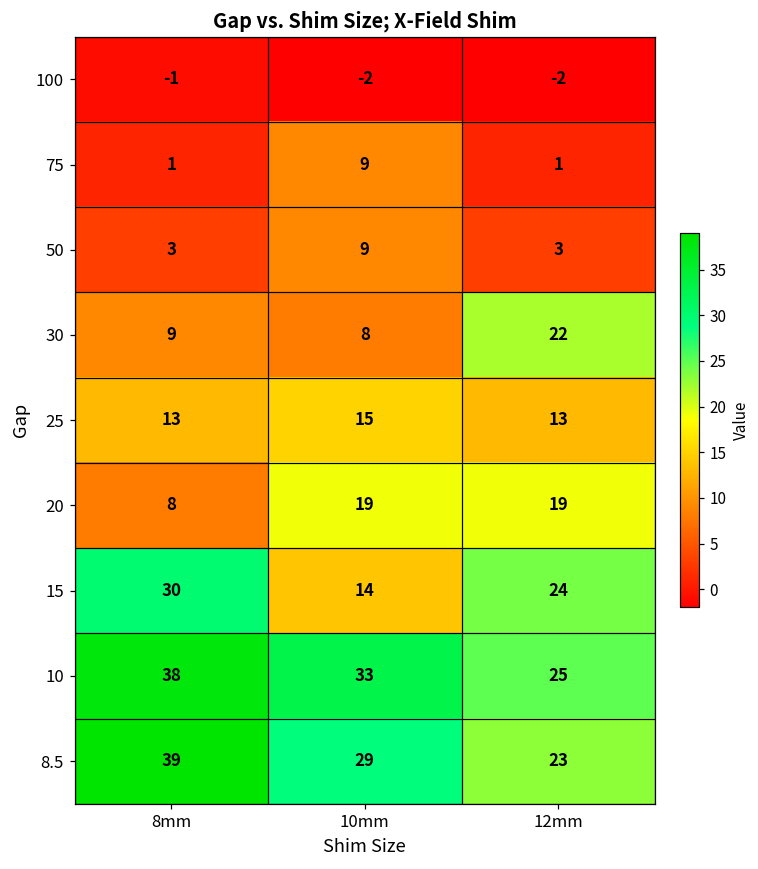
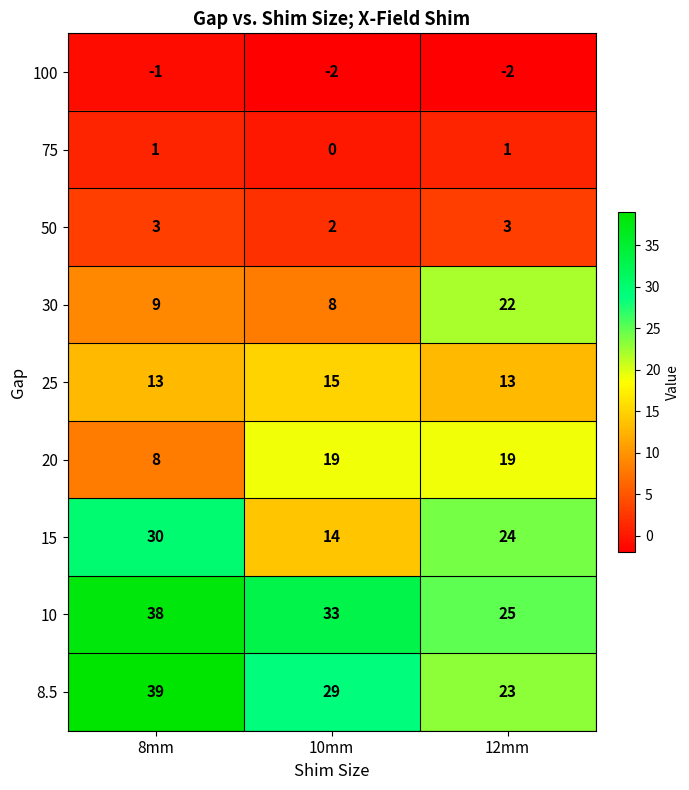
  {
    "100": {
      "8mm": -1,
      "10mm": -2,
      "12mm": -2
    },
    "75": {
      "8mm": 1,
-     "10mm": 9,
+     "10mm": 0,
      "12mm": 1
    },
    "50": {
      "8mm": 3,
-     "10mm": 9,
+     "10mm": 2,
      "12mm": 3
    },
    "30": {
      "8mm": 9,
      "10mm": 8,
      "12mm": 22
    },
    "25": {
      "8mm": 13,
      "10mm": 15,
      "12mm": 13
    },
    "20": {
      "8mm": 8,
      "10mm": 19,
      "12mm": 19
    },
    "15": {
      "8mm": 30,
      "10mm": 14,
      "12mm": 24
    },
    "10": {
      "8mm": 38,
      "10mm": 33,
      "12mm": 25
    },
    "8.5": {
      "8mm": 39,
      "10mm": 29,
      "12mm": 23
    }
  }
